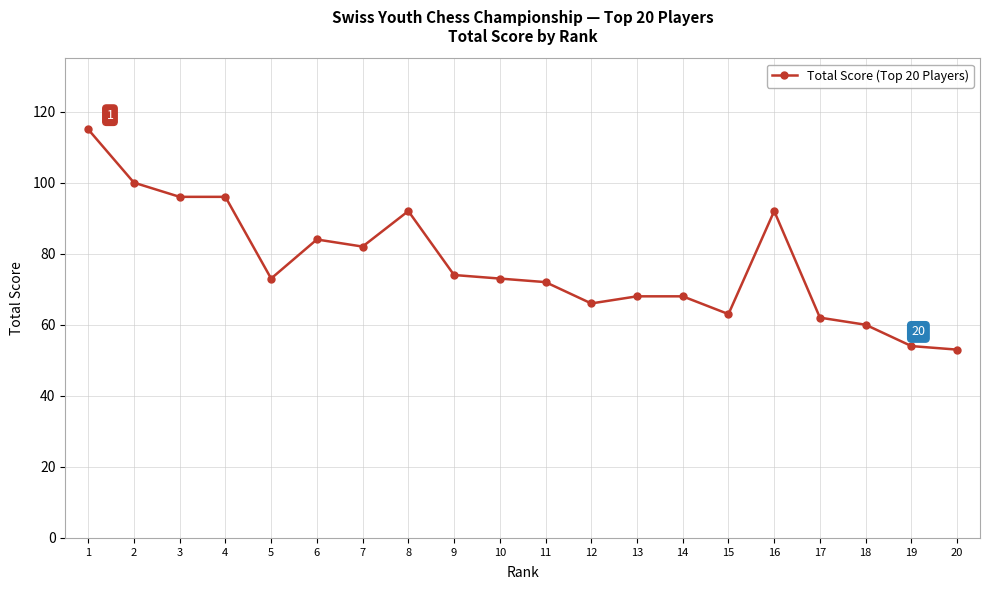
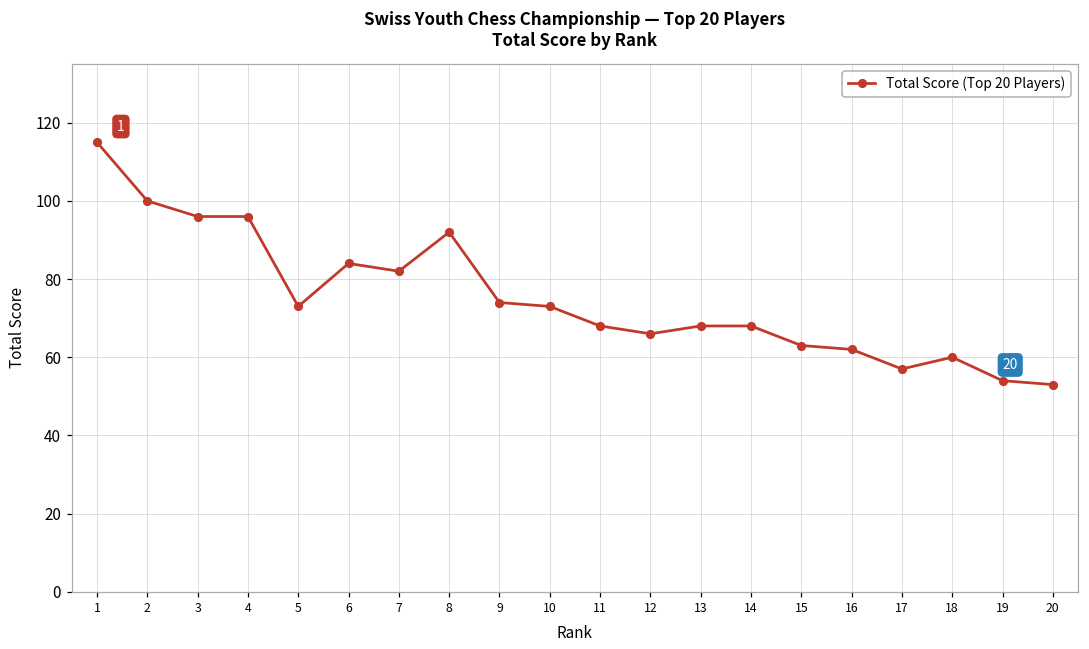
  {
    "2": 100,
    "3": 96,
    "4": 96,
    "5": 73,
    "6": 84,
    "7": 82,
    "8": 92,
    "9": 74,
    "10": 73,
-   "11": 72,
+   "11": 68,
    "12": 66,
    "13": 68,
    "14": 68,
    "15": 63,
-   "16": 92,
-   "17": 62,
+   "16": 62,
+   "17": 57,
    "18": 60,
    "20": 53
  }
